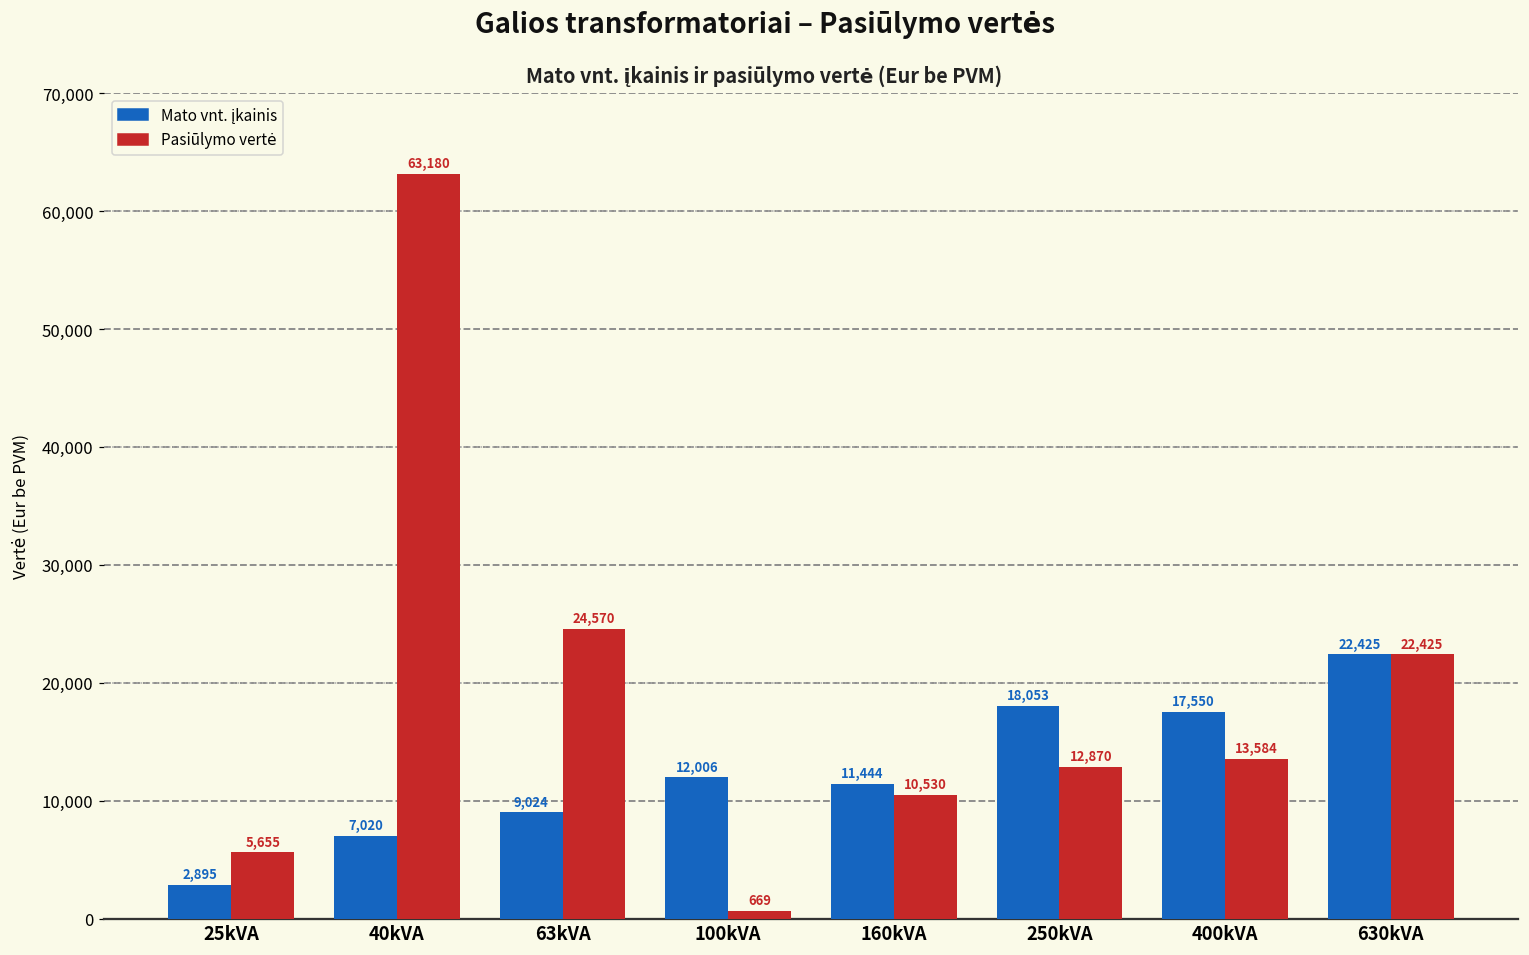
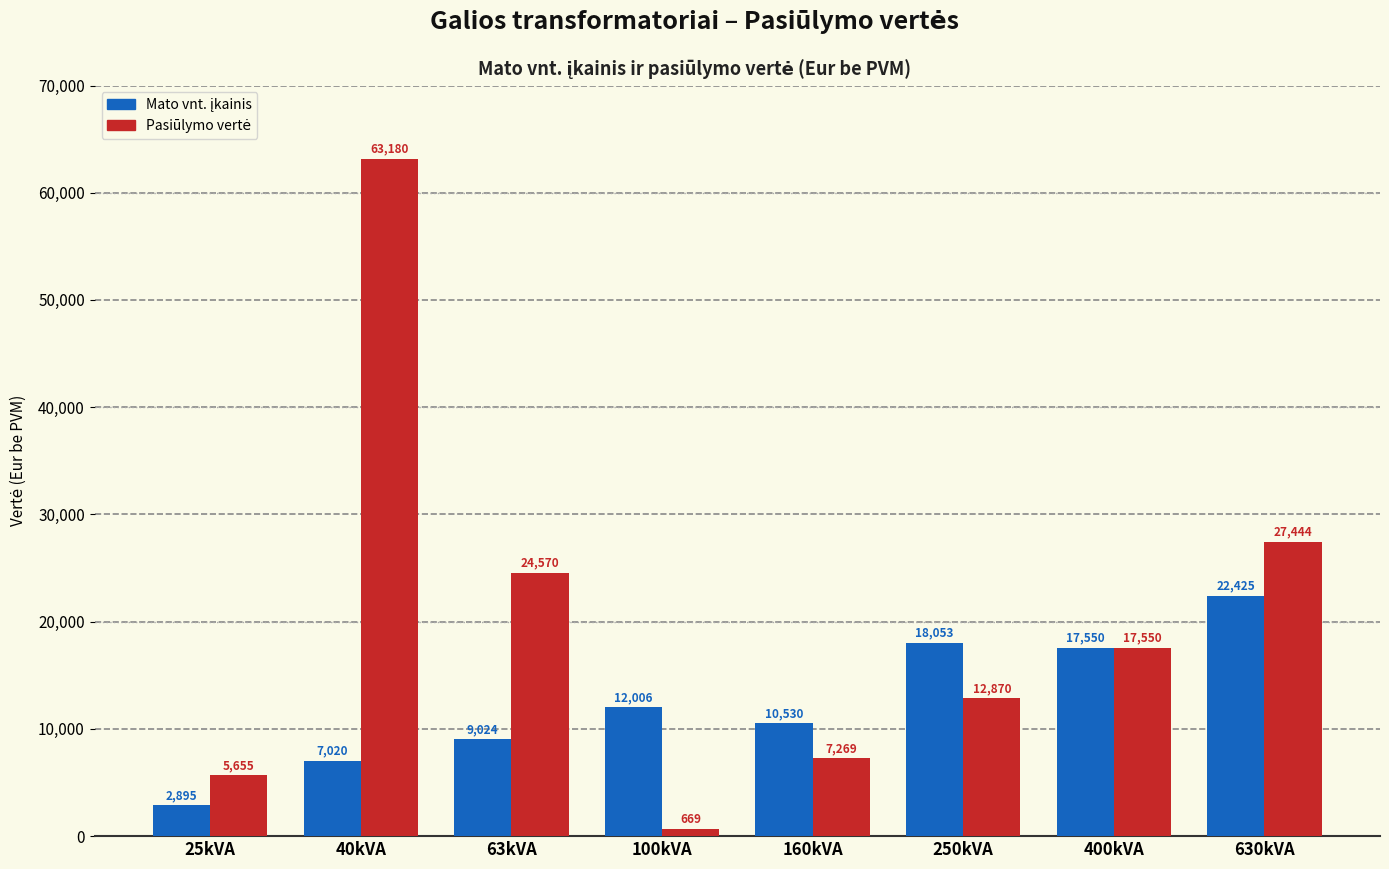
  {
    "Mato vnt. įkainis": {
      "25kVA": "2,895",
      "40kVA": "7,020",
      "63kVA": "9,024",
      "100kVA": "12,006",
-     "160kVA": "11,444",
+     "160kVA": "10,530",
      "250kVA": "18,053",
      "400kVA": "17,550",
      "630kVA": "22,425"
    },
    "Pasiūlymo vertė": {
      "25kVA": "5,655",
      "40kVA": "63,180",
      "63kVA": "24,570",
      "100kVA": "669",
-     "160kVA": "10,530",
+     "160kVA": "7,269",
      "250kVA": "12,870",
-     "400kVA": "13,584",
-     "630kVA": "22,425"
+     "400kVA": "17,550",
+     "630kVA": "27,444"
    }
  }
